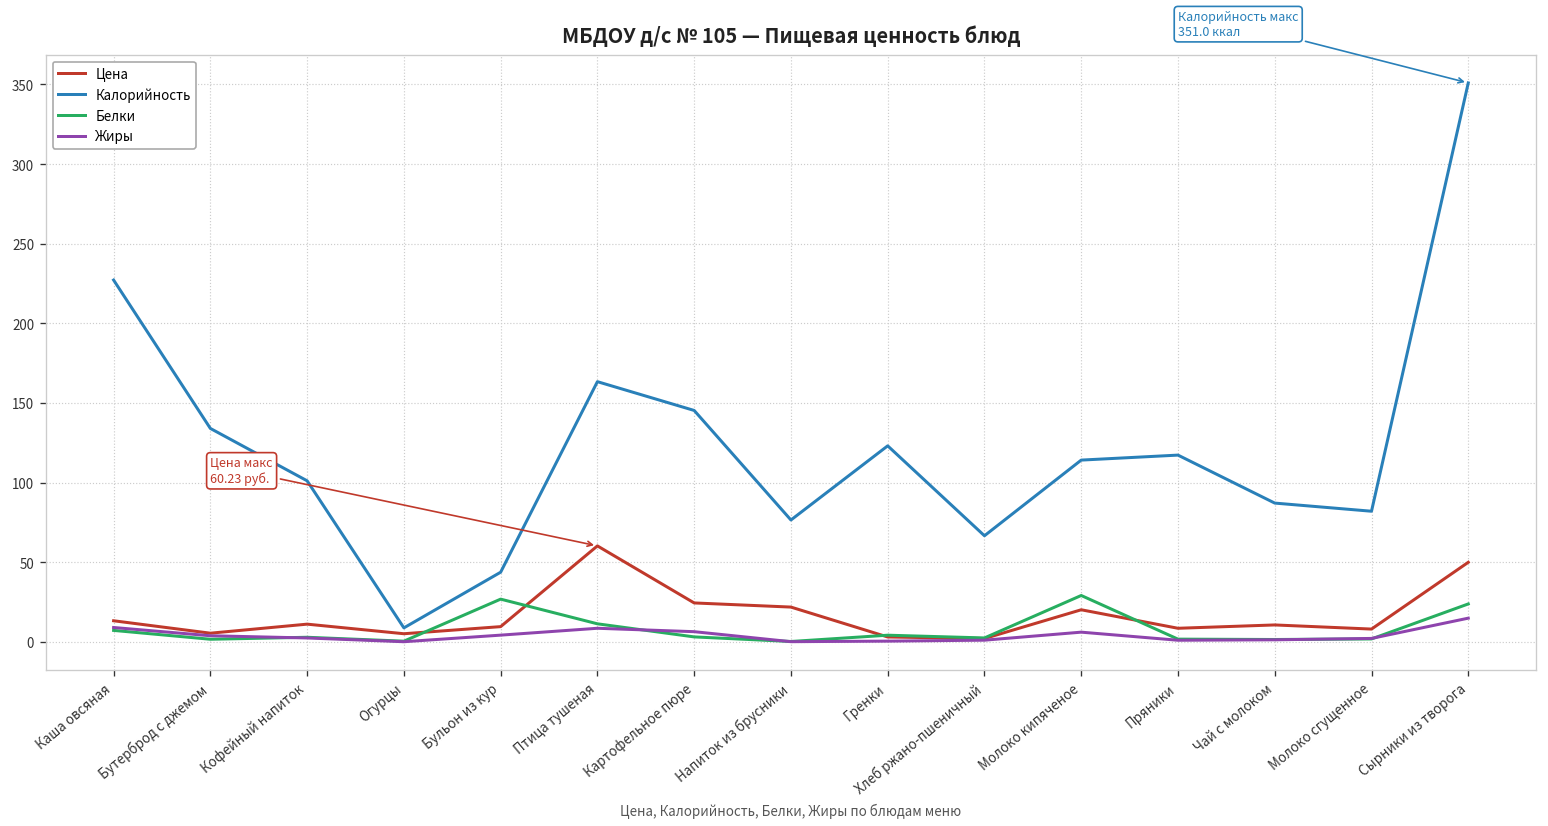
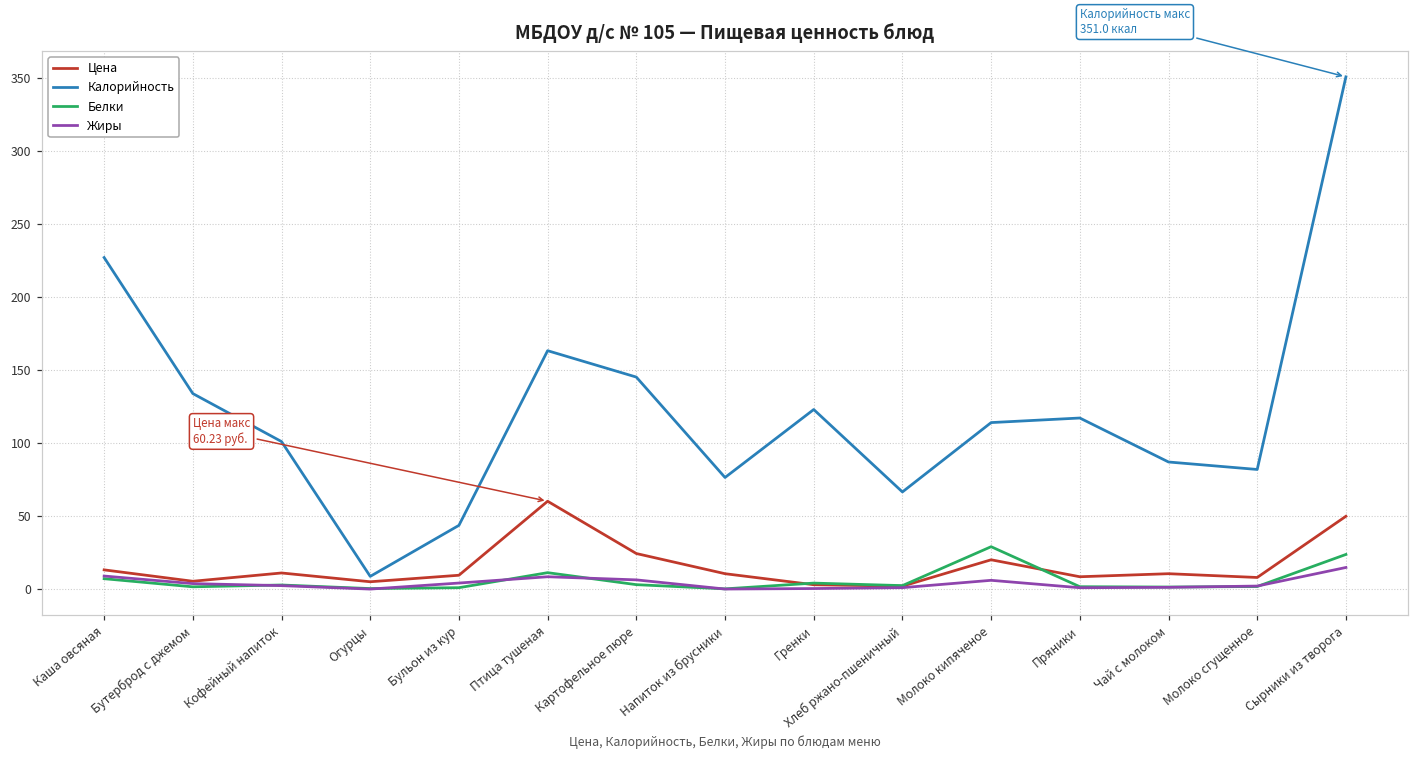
  {
    "Цена": {
      "Каша овсяная": 13,
      "Кофейный напиток": 11,
      "Огурцы": 5,
      "Бульон из кур": 10,
      "Птица тушеная": 60,
      "Картофельное пюре": 24,
-     "Напиток из брусники": 22,
+     "Напиток из брусники": 11,
      "Молоко кипяченое": 20,
      "Пряники": 9,
      "Чай с молоком": 11,
      "Молоко сгущенное": 8,
      "Сырники из творога": 50
    },
    "Калорийность": {
      "Каша овсяная": 227,
      "Бутерброд с джемом": 134,
      "Огурцы": 9,
      "Бульон из кур": 44,
      "Птица тушеная": 163,
      "Картофельное пюре": 145,
      "Напиток из брусники": 77,
      "Гренки": 123,
      "Хлеб ржано-пшеничный": 67,
      "Молоко кипяченое": 114,
      "Пряники": 117,
      "Чай с молоком": 87,
      "Молоко сгущенное": 82
    },
    "Белки": {
      "Бутерброд с джемом": 2,
-     "Бульон из кур": 27,
+     "Бульон из кур": 1,
      "Птица тушеная": 11,
      "Картофельное пюре": 3,
      "Молоко кипяченое": 29,
      "Сырники из творога": 24
    },
    "Жиры": {
      "Бульон из кур": 4,
      "Птица тушеная": 9,
      "Картофельное пюре": 6,
      "Гренки": 0,
      "Молоко кипяченое": 6,
      "Сырники из творога": 15
    }
  }
